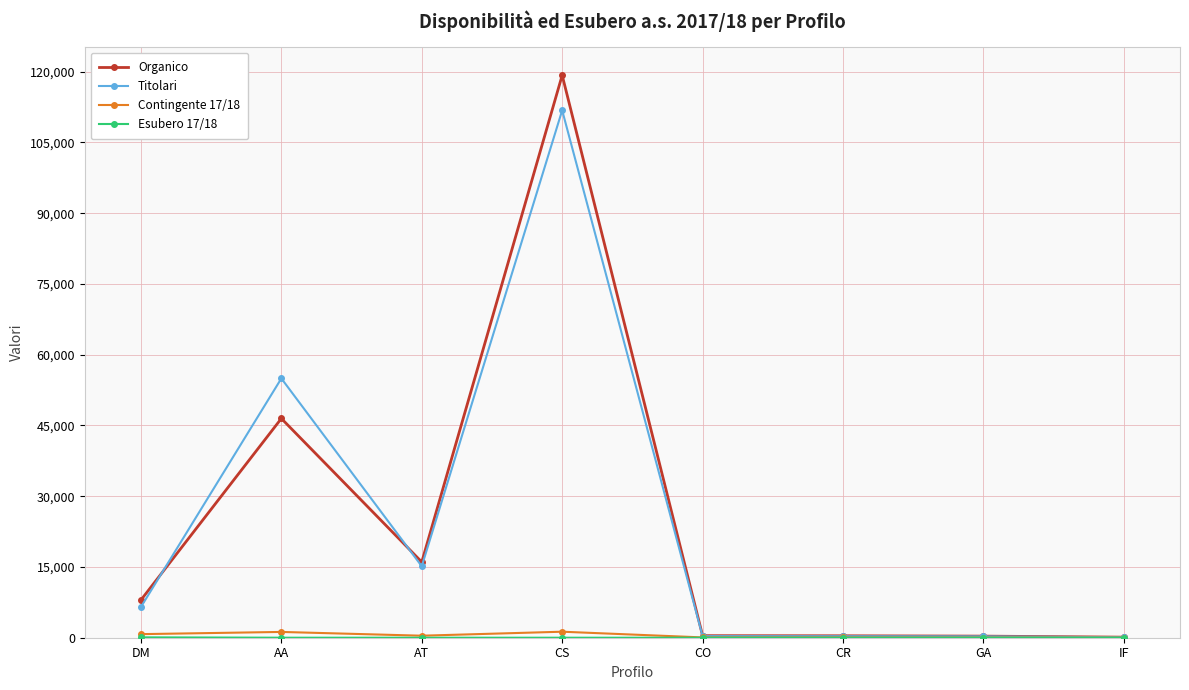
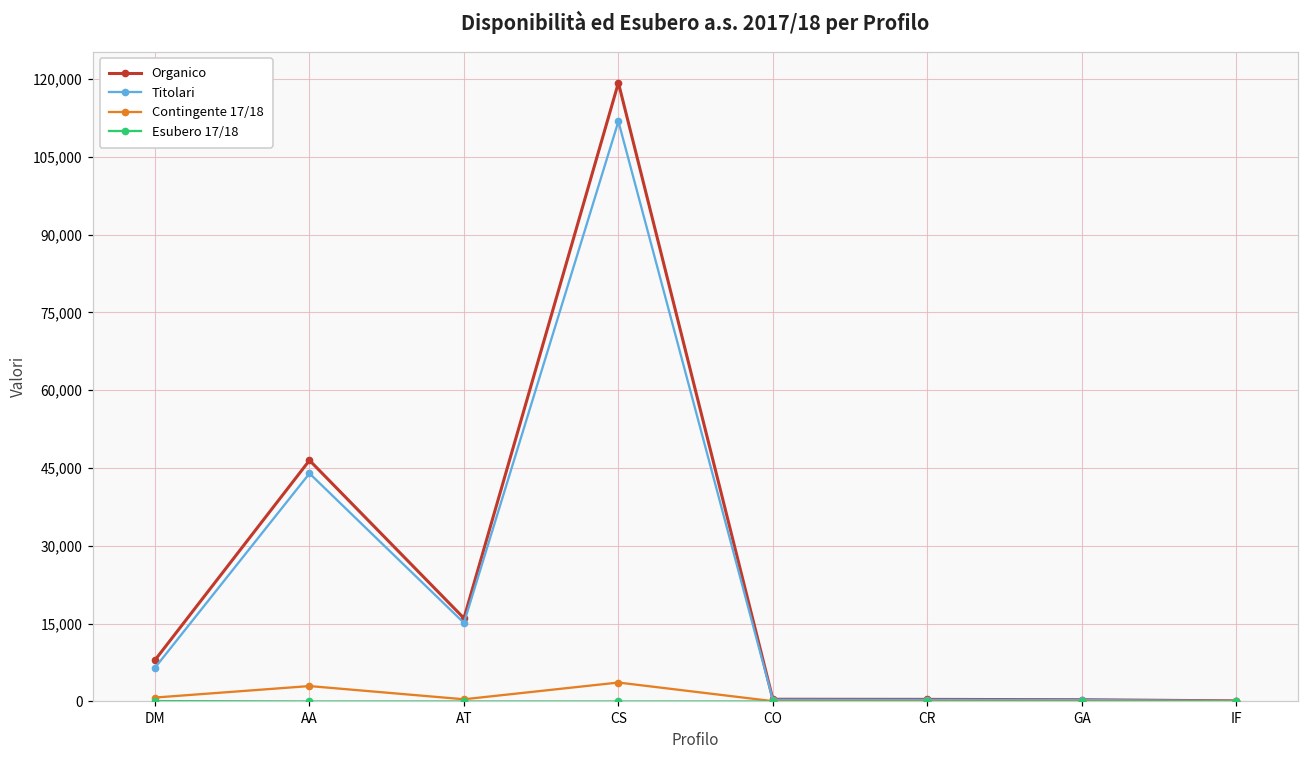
  {
    "Organico": {
      "DM": "8,000",
      "AA": "46,000",
      "AT": "16,000",
      "CS": "119,000"
    },
    "Titolari": {
      "DM": "7,000",
-     "AA": "55,000",
+     "AA": "44,000",
      "AT": "15,000",
      "CS": "112,000"
    },
    "Contingente 17/18": {
      "DM": "1,000",
-     "AA": "1,000",
-     "CS": "1,000"
+     "AA": "3,000",
+     "CS": "4,000"
    },
    "Esubero 17/18": {
      "DM": "0",
      "AA": "0",
      "CS": "0"
    }
  }
